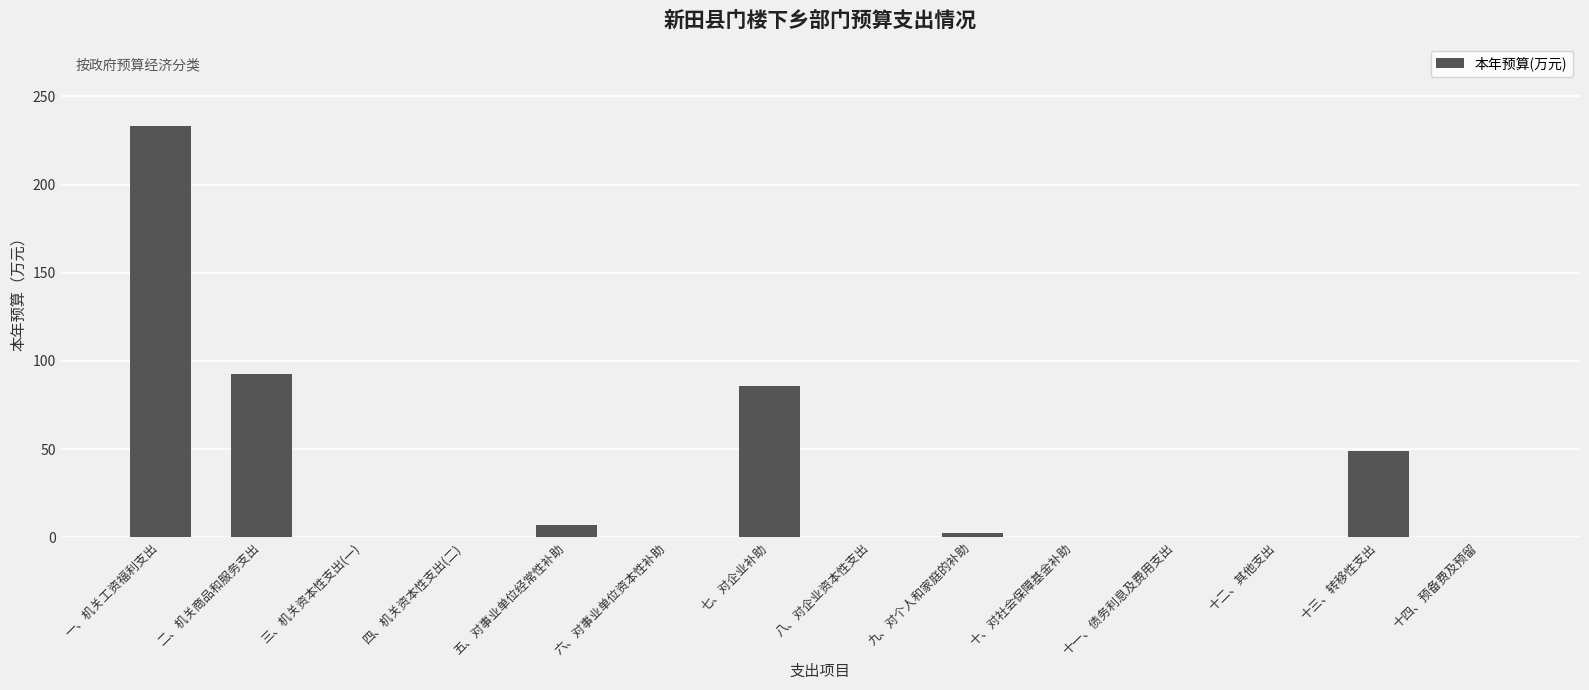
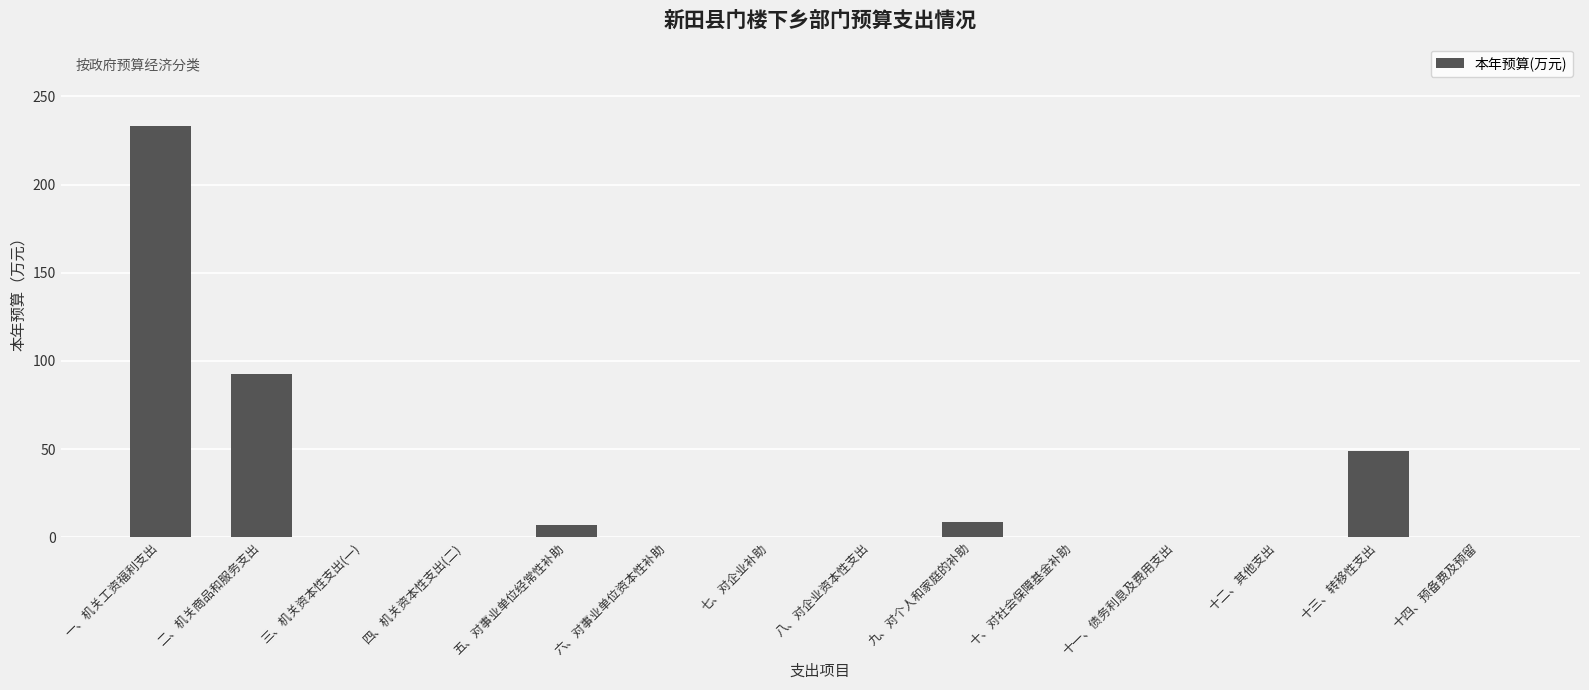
  {
    "一、机关工资福利支出": 233,
    "二、机关商品和服务支出": 93,
    "三、机关资本性支出(一)": 0,
    "四、机关资本性支出(二)": 0,
    "五、对事业单位经常性补助": 7,
    "六、对事业单位资本性补助": 0,
-   "七、对企业补助": 86,
+   "七、对企业补助": 0,
    "八、对企业资本性支出": 0,
-   "九、对个人和家庭的补助": 2,
+   "九、对个人和家庭的补助": 9,
    "十、对社会保障基金补助": 0,
    "十一、债务利息及费用支出": 0,
    "十二、其他支出": 0,
    "十三、转移性支出": 49,
    "十四、预备费及预留": 0
  }
